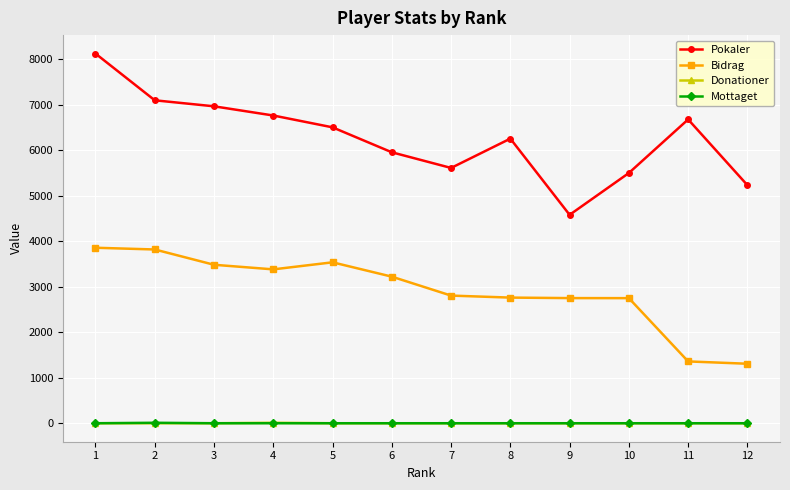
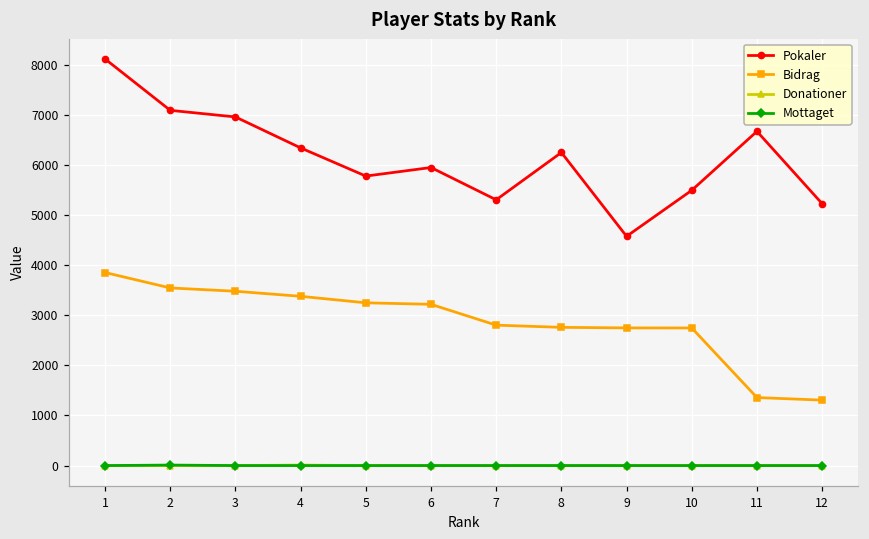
  {
    "Pokaler": {
      "1": 8100,
      "2": 7100,
      "3": 7000,
-     "4": 6800,
-     "5": 6500,
+     "4": 6300,
+     "5": 5800,
      "6": 6000,
-     "7": 5600,
+     "7": 5300,
      "8": 6300,
      "9": 4600,
      "10": 5500,
      "11": 6700,
      "12": 5200
    },
    "Bidrag": {
      "1": 3900,
-     "2": 3800,
+     "2": 3500,
      "3": 3500,
      "4": 3400,
-     "5": 3500,
+     "5": 3300,
      "6": 3200,
      "7": 2800,
      "8": 2800,
      "9": 2700,
      "10": 2700,
      "11": 1400,
      "12": 1300
    },
    "Mottaget": {
      "1": 0,
      "2": 0,
      "3": 0,
      "4": 0,
      "5": 0,
      "6": 0,
      "7": 0,
      "8": 0,
      "9": 0,
      "10": 0,
      "11": 0,
      "12": 0
    }
  }
